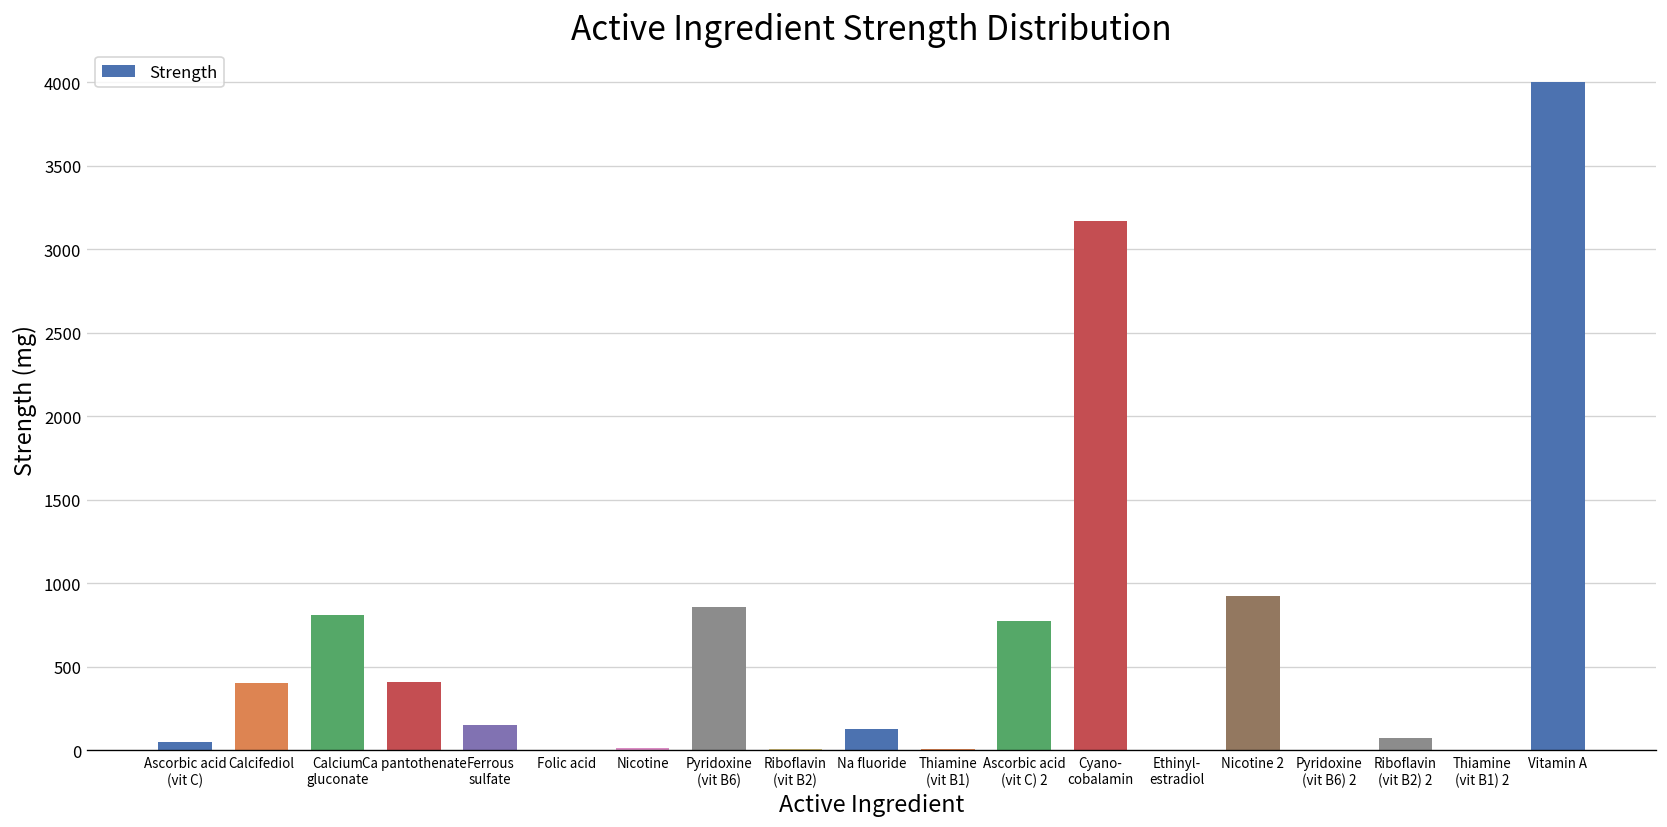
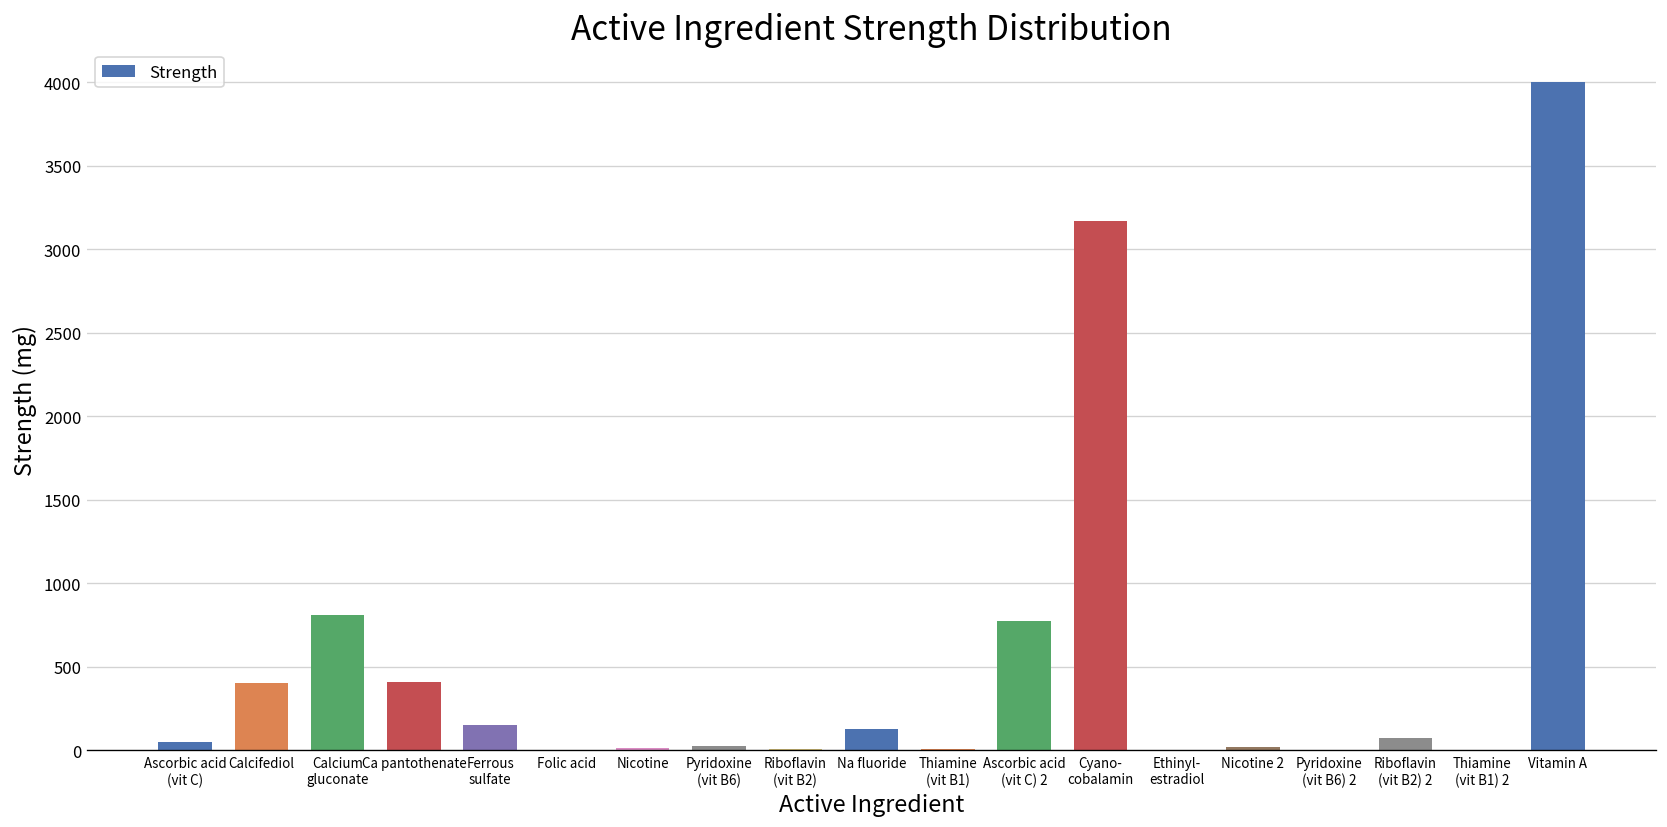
  {
    "Ascorbic acid (vit C)": 50,
    "Calcifediol": 400,
    "Calcium gluconate": 810,
    "Ca pantothenate": 410,
    "Ferrous sulfate": 150,
-   "Pyridoxine (vit B6)": 850,
+   "Pyridoxine (vit B6)": 30,
    "Na fluoride": 130,
    "Ascorbic acid (vit C) 2": 780,
    "Cyano- cobalamin": 3170,
-   "Nicotine 2": 930,
+   "Nicotine 2": 20,
    "Riboflavin (vit B2) 2": 70,
    "Vitamin A": 4000
  }
